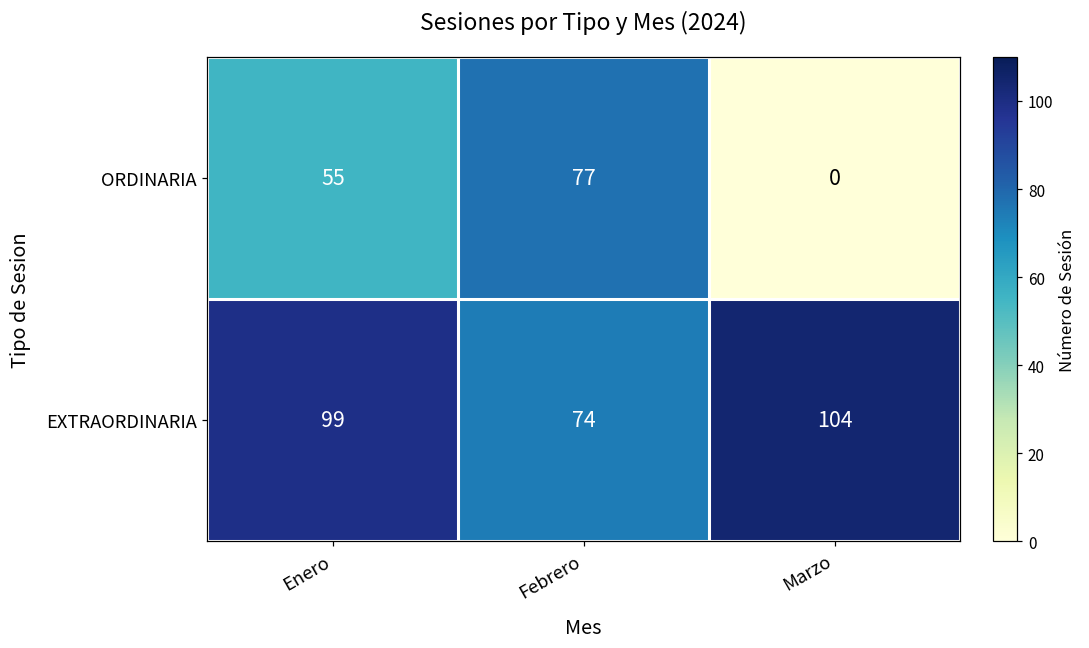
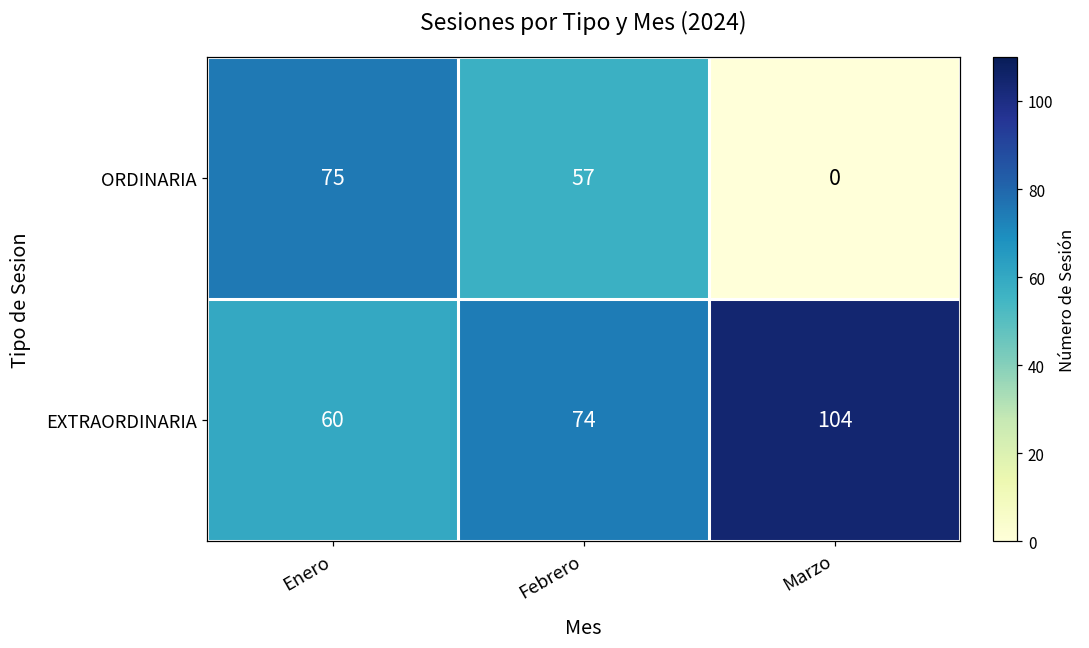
  {
    "ORDINARIA": {
-     "Enero": 55,
-     "Febrero": 77,
+     "Enero": 75,
+     "Febrero": 57,
      "Marzo": 0
    },
    "EXTRAORDINARIA": {
-     "Enero": 99,
+     "Enero": 60,
      "Febrero": 74,
      "Marzo": 104
    }
  }
